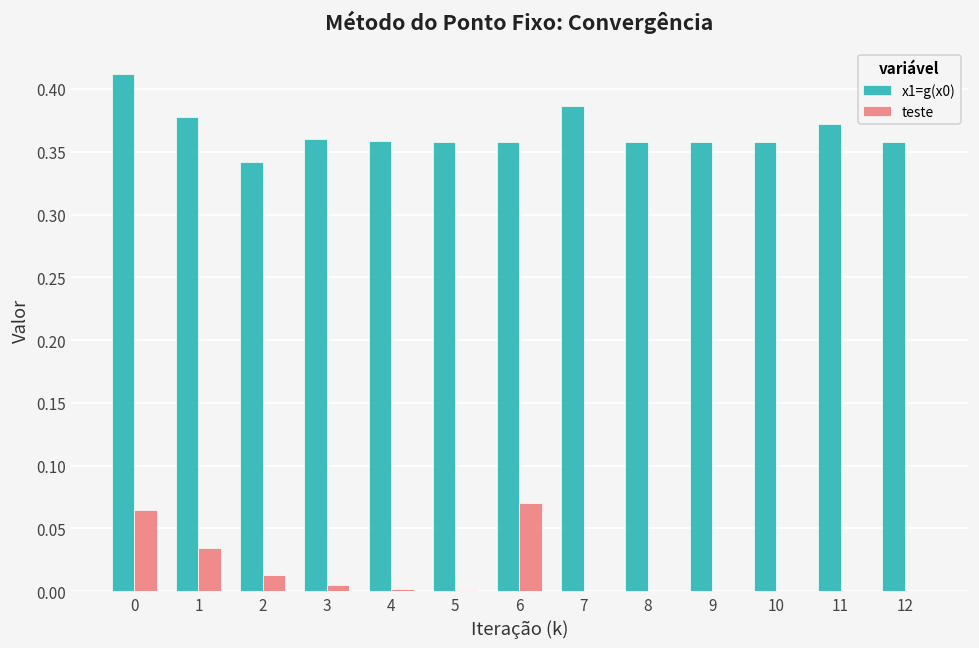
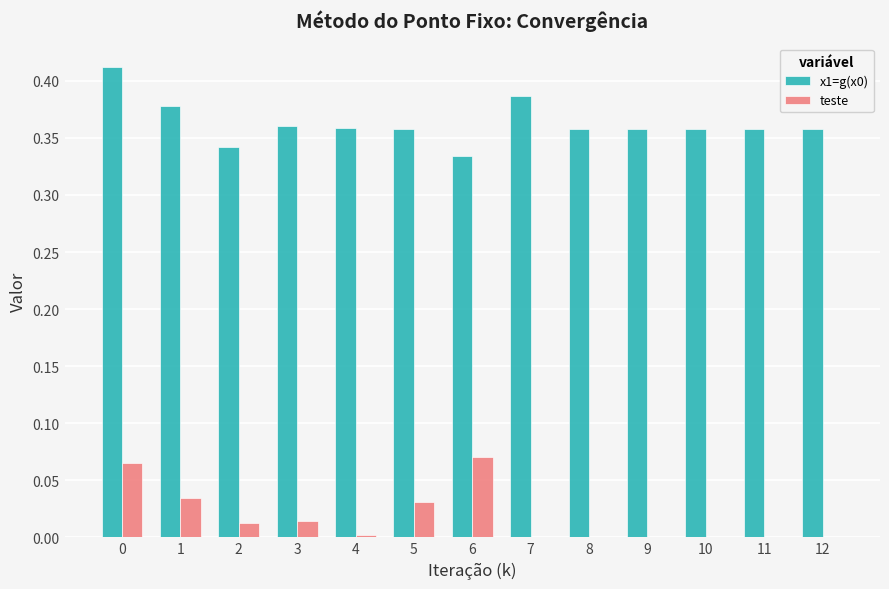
  {
    "x1=g(x0)": {
      "0": 0.412,
      "1": 0.378,
      "2": 0.342,
      "3": 0.360,
      "4": 0.358,
      "5": 0.358,
-     "6": 0.358,
+     "6": 0.334,
      "7": 0.387,
      "8": 0.357,
      "9": 0.357,
      "10": 0.357,
-     "11": 0.372,
+     "11": 0.357,
      "12": 0.357
    },
    "teste": {
      "0": 0.065,
      "1": 0.035,
      "2": 0.013,
-     "3": 0.005,
-     "5": 0.001,
+     "3": 0.015,
+     "5": 0.031,
      "6": 0.070
    }
  }
